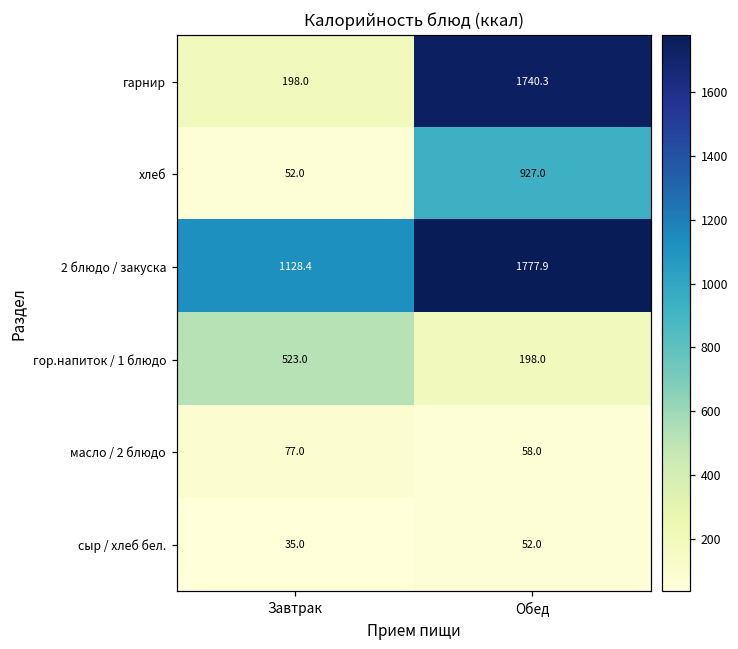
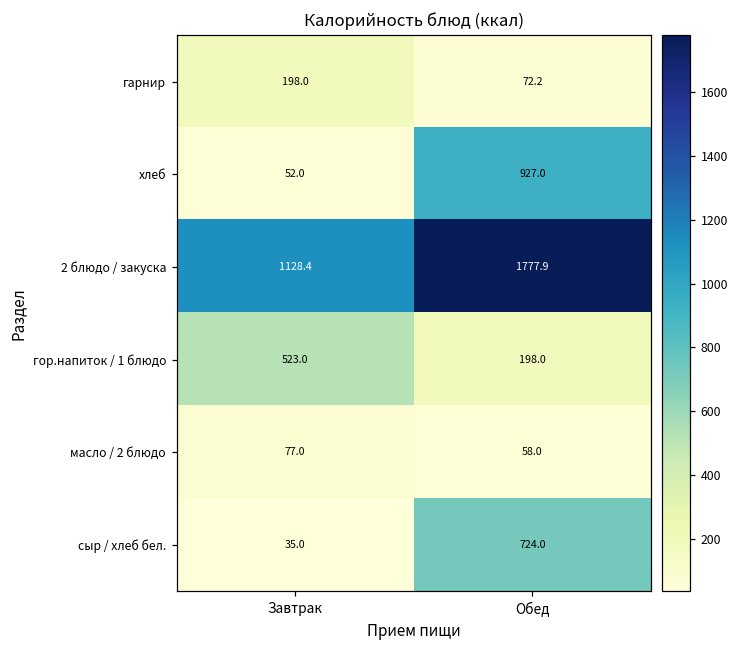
  {
    "гарнир": {
      "Завтрак": 198.0,
-     "Обед": 1740.3
+     "Обед": 72.2
    },
    "хлеб": {
      "Завтрак": 52.0,
      "Обед": 927.0
    },
    "2 блюдо / закуска": {
      "Завтрак": 1128.4,
      "Обед": 1777.9
    },
    "гор.напиток / 1 блюдо": {
      "Завтрак": 523.0,
      "Обед": 198.0
    },
    "масло / 2 блюдо": {
      "Завтрак": 77.0,
      "Обед": 58.0
    },
    "сыр / хлеб бел.": {
      "Завтрак": 35.0,
-     "Обед": 52.0
+     "Обед": 724.0
    }
  }
